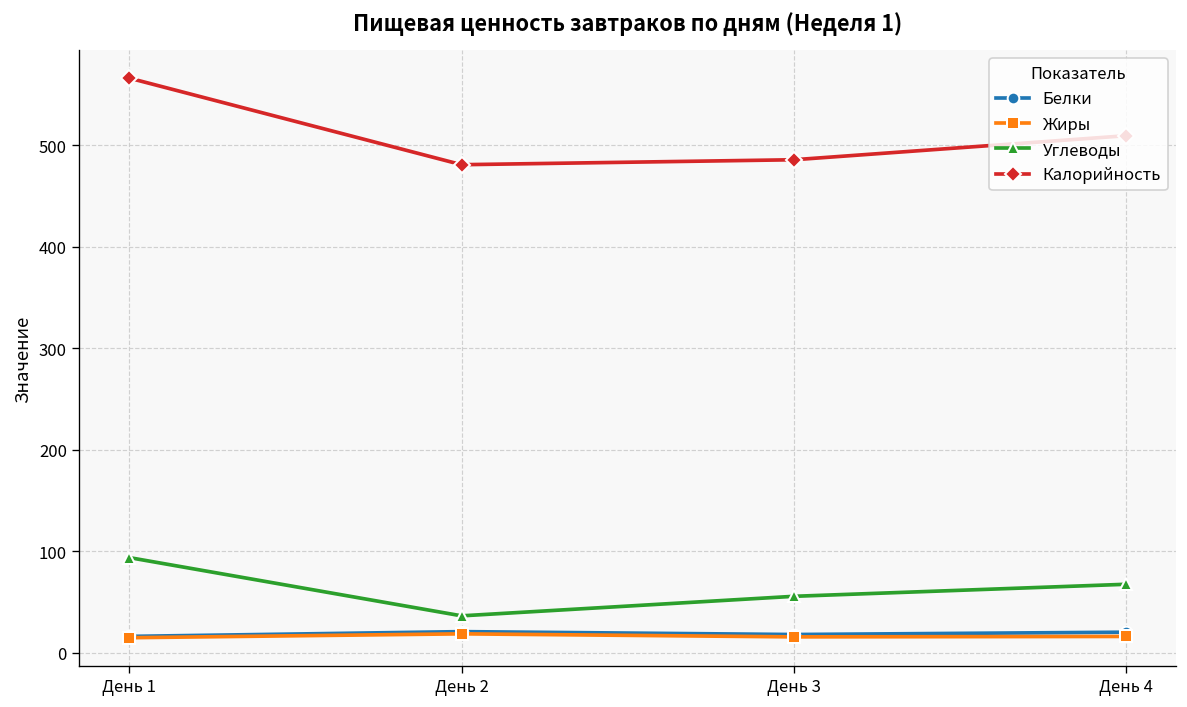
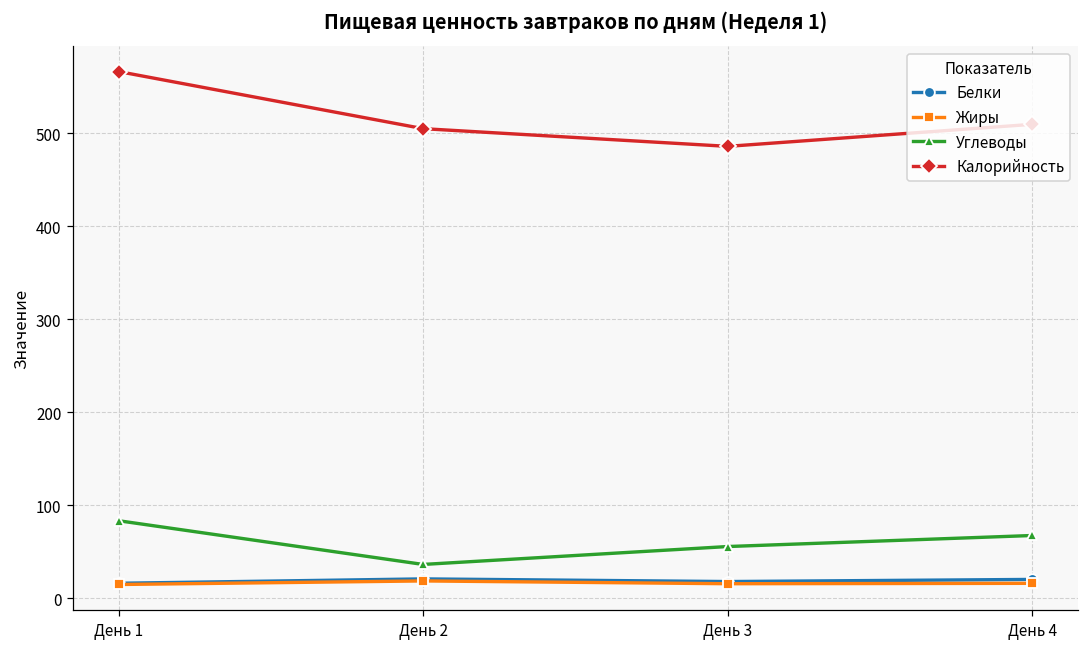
  {
    "Белки": {
      "День 4": 20
    },
    "Жиры": {
      "День 4": 20
    },
    "Углеводы": {
-     "День 1": 90,
+     "День 1": 80,
      "День 2": 40,
      "День 3": 60,
      "День 4": 70
    },
    "Калорийность": {
      "День 1": 570,
-     "День 2": 480,
+     "День 2": 500,
      "День 3": 490
    }
  }
